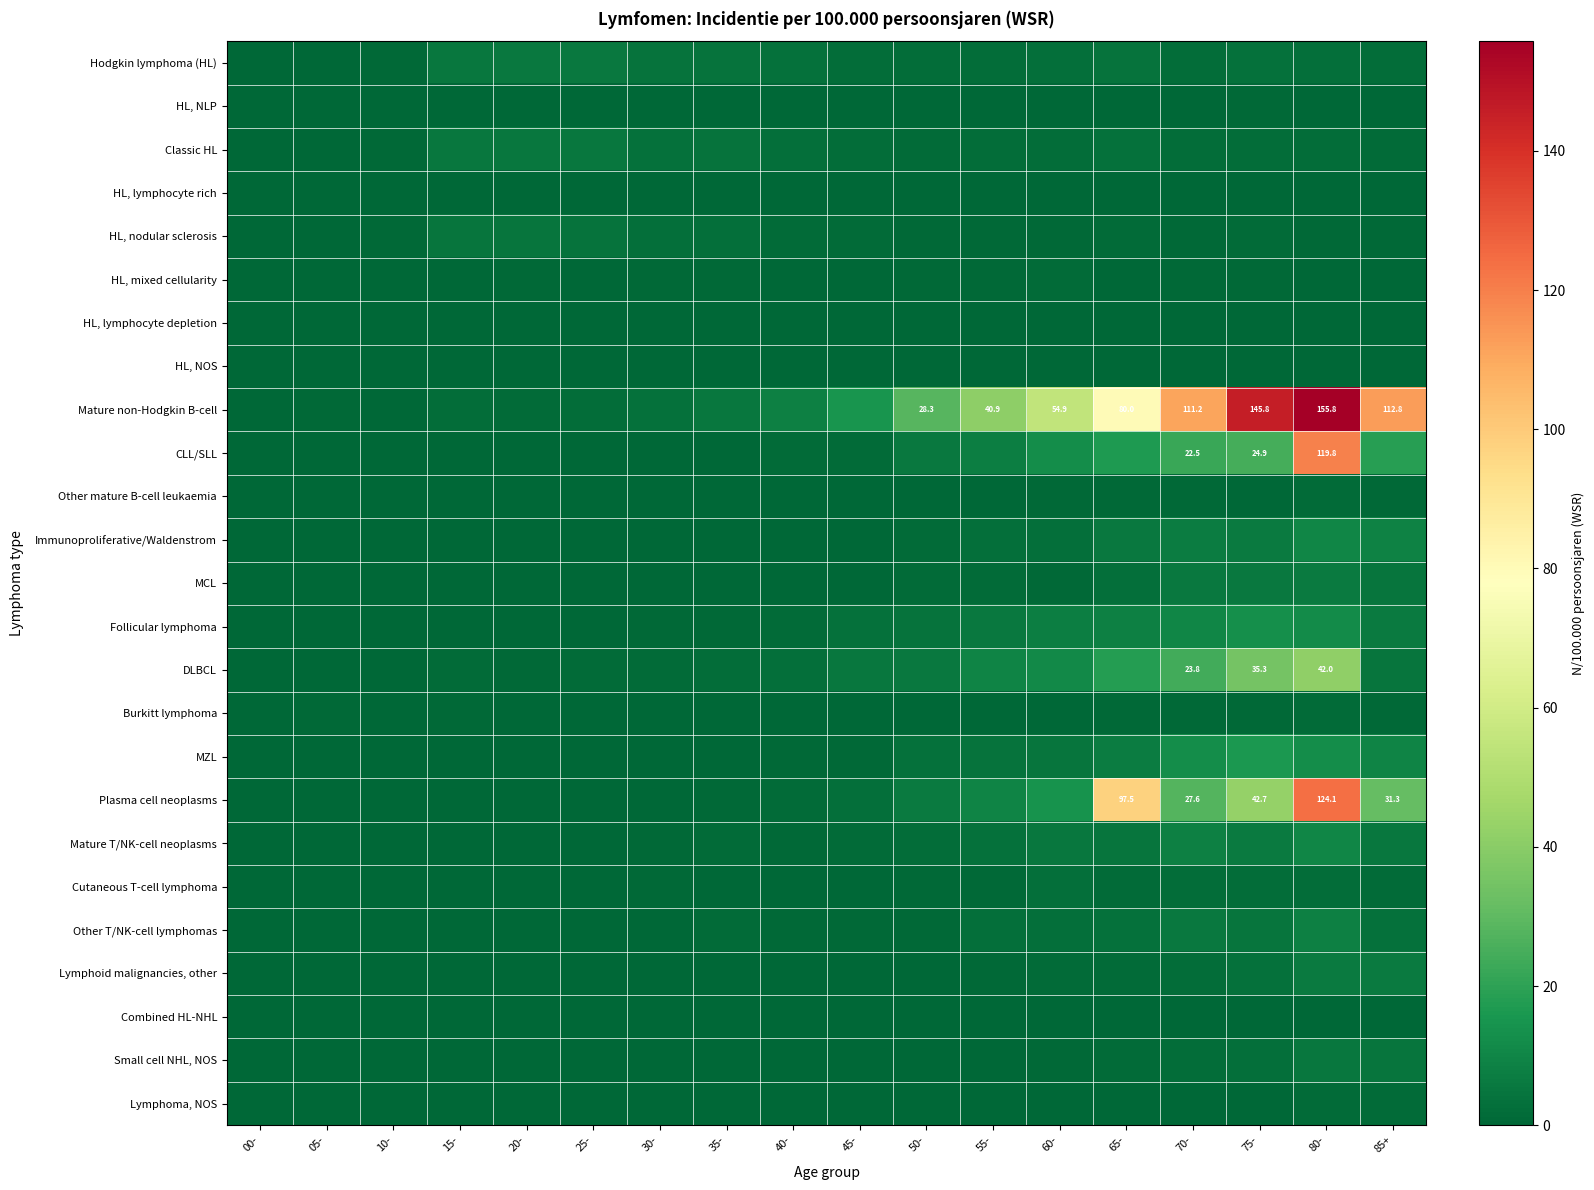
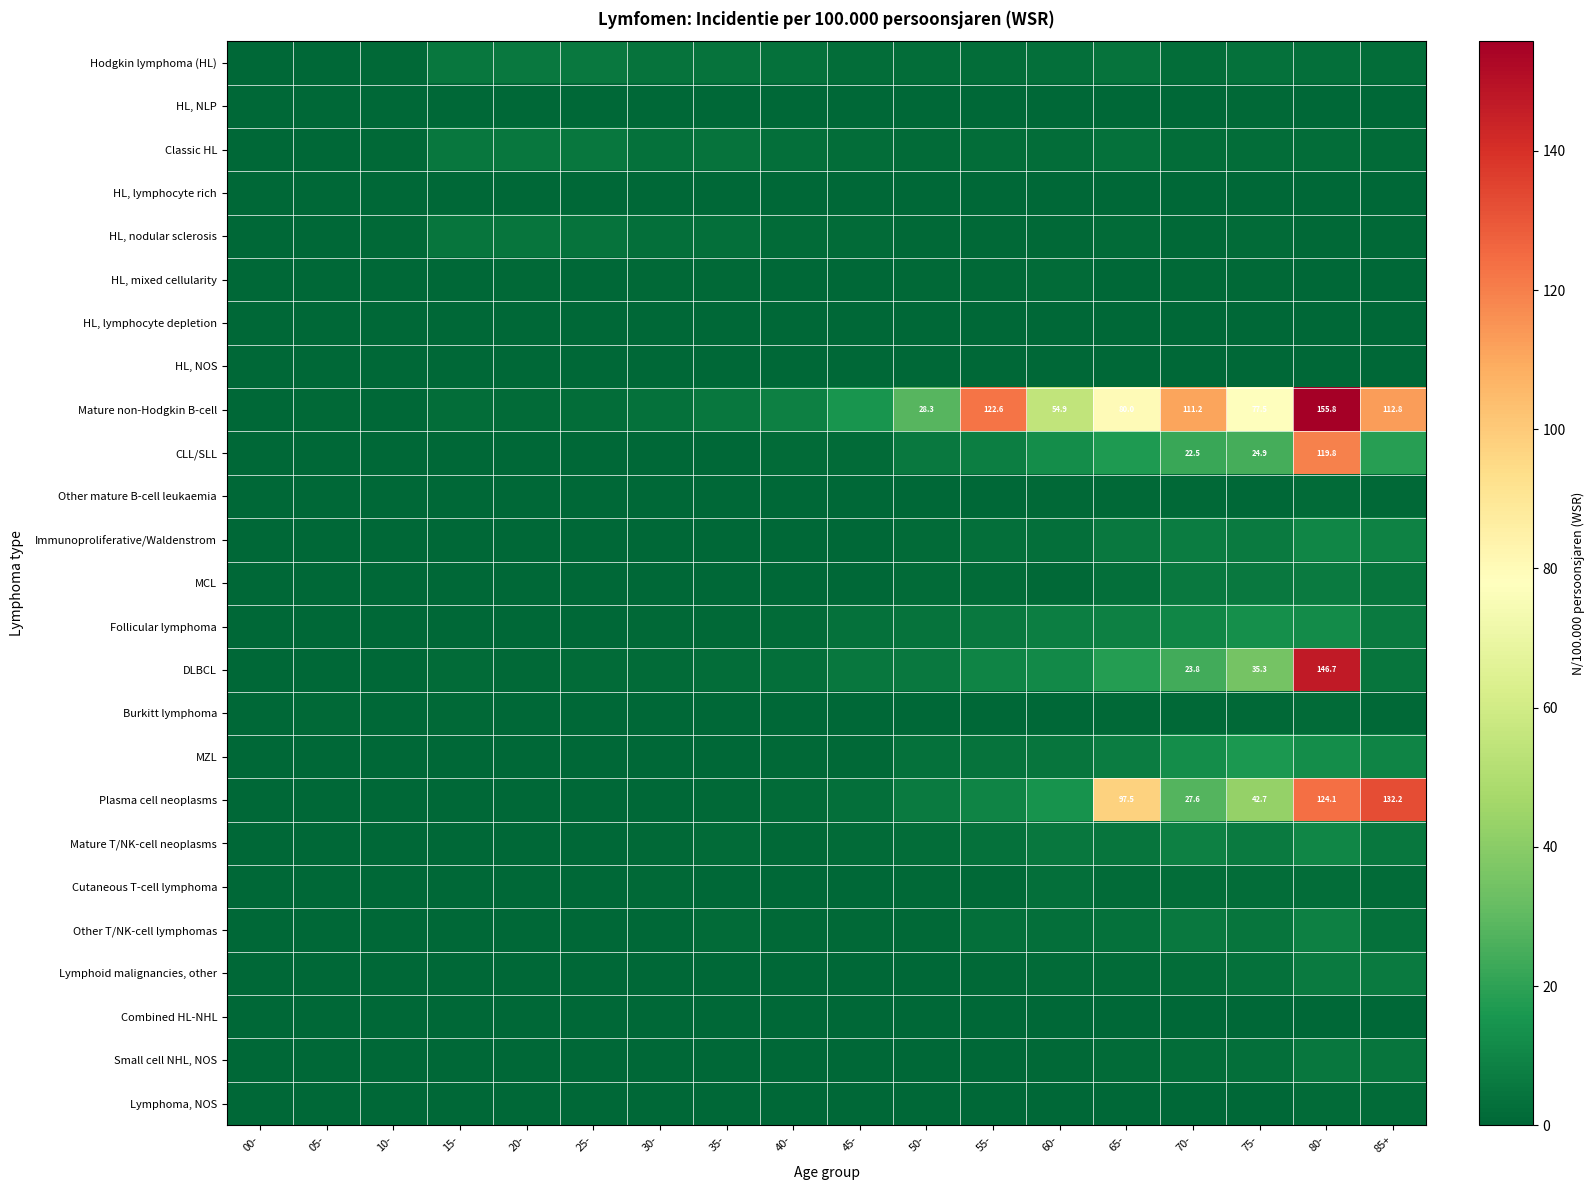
  {
    "Mature non-Hodgkin B-cell": {
      "50-": 28.3,
-     "55-": 40.9,
+     "55-": 122.6,
      "60-": 54.9,
      "65-": 80.0,
      "70-": 111.2,
-     "75-": 145.8,
+     "75-": 77.5,
      "80-": 155.8,
      "85+": 112.8
    },
    "CLL/SLL": {
      "70-": 22.5,
      "75-": 24.9,
      "80-": 119.8
    },
    "DLBCL": {
      "70-": 23.8,
      "75-": 35.3,
-     "80-": 42.0
+     "80-": 146.7
    },
    "Plasma cell neoplasms": {
      "65-": 97.5,
      "70-": 27.6,
      "75-": 42.7,
      "80-": 124.1,
-     "85+": 31.3
+     "85+": 132.2
    }
  }
